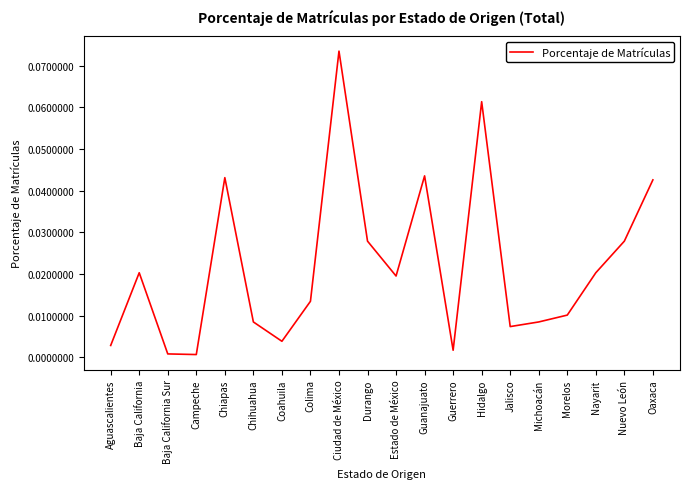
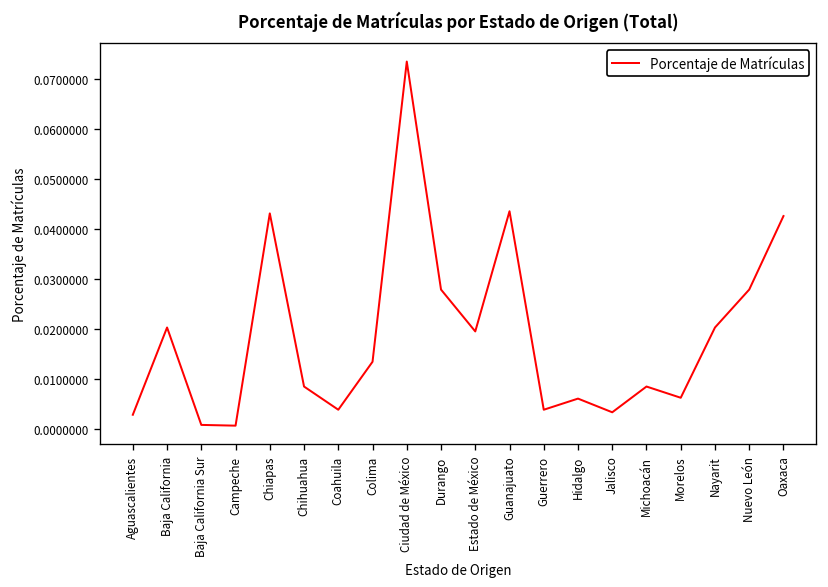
  {
    "Aguascalientes": 0.003,
    "Baja California": 0.020,
    "Baja California Sur": 0.001,
    "Campeche": 0.001,
    "Chiapas": 0.043,
    "Chihuahua": 0.008,
    "Coahuila": 0.004,
    "Colima": 0.013,
    "Ciudad de México": 0.073,
    "Durango": 0.028,
    "Estado de México": 0.020,
    "Guanajuato": 0.044,
-   "Guerrero": 0.002,
-   "Hidalgo": 0.061,
-   "Jalisco": 0.007,
+   "Guerrero": 0.004,
+   "Hidalgo": 0.006,
+   "Jalisco": 0.003,
    "Michoacán": 0.008,
-   "Morelos": 0.010,
+   "Morelos": 0.006,
    "Nayarit": 0.020,
    "Nuevo León": 0.028,
    "Oaxaca": 0.043
  }
